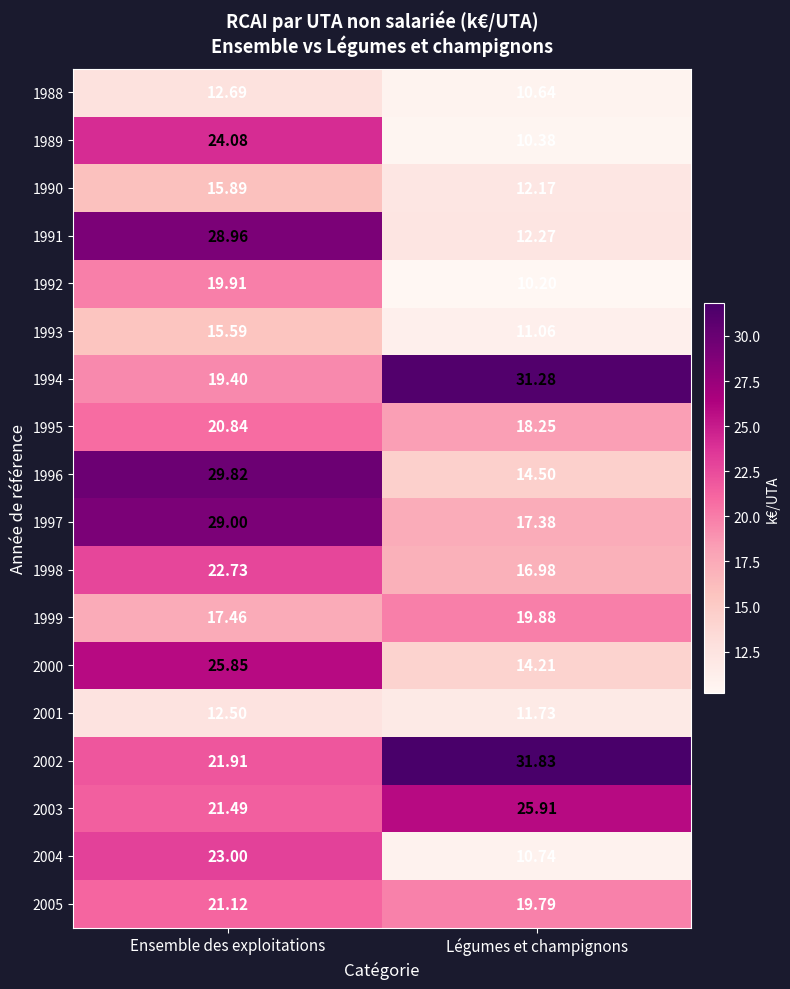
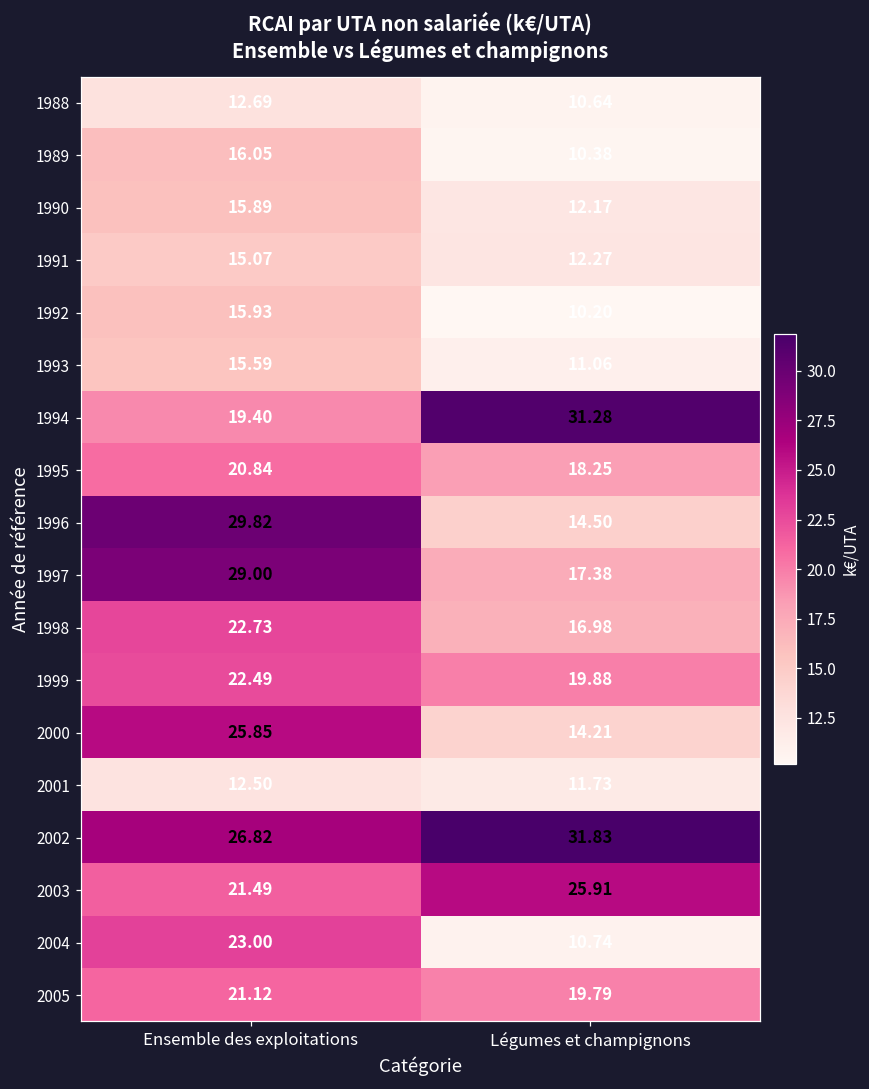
  {
    "1989": {
-     "Ensemble des exploitations": 24.08
+     "Ensemble des exploitations": 16.05
    },
    "1990": {
      "Ensemble des exploitations": 15.89
    },
    "1991": {
-     "Ensemble des exploitations": 28.96
+     "Ensemble des exploitations": 15.07
    },
    "1992": {
-     "Ensemble des exploitations": 19.91
+     "Ensemble des exploitations": 15.93
    },
    "1993": {
      "Ensemble des exploitations": 15.59
    },
    "1994": {
      "Ensemble des exploitations": 19.40,
      "Légumes et champignons": 31.28
    },
    "1995": {
      "Ensemble des exploitations": 20.84,
      "Légumes et champignons": 18.25
    },
    "1996": {
      "Ensemble des exploitations": 29.82,
      "Légumes et champignons": 14.50
    },
    "1997": {
      "Ensemble des exploitations": 29.00,
      "Légumes et champignons": 17.38
    },
    "1998": {
      "Ensemble des exploitations": 22.73,
      "Légumes et champignons": 16.98
    },
    "1999": {
-     "Ensemble des exploitations": 17.46,
+     "Ensemble des exploitations": 22.49,
      "Légumes et champignons": 19.88
    },
    "2000": {
      "Ensemble des exploitations": 25.85,
      "Légumes et champignons": 14.21
    },
    "2002": {
-     "Ensemble des exploitations": 21.91,
+     "Ensemble des exploitations": 26.82,
      "Légumes et champignons": 31.83
    },
    "2003": {
      "Ensemble des exploitations": 21.49,
      "Légumes et champignons": 25.91
    },
    "2004": {
      "Ensemble des exploitations": 23.00
    },
    "2005": {
      "Ensemble des exploitations": 21.12,
      "Légumes et champignons": 19.79
    }
  }
